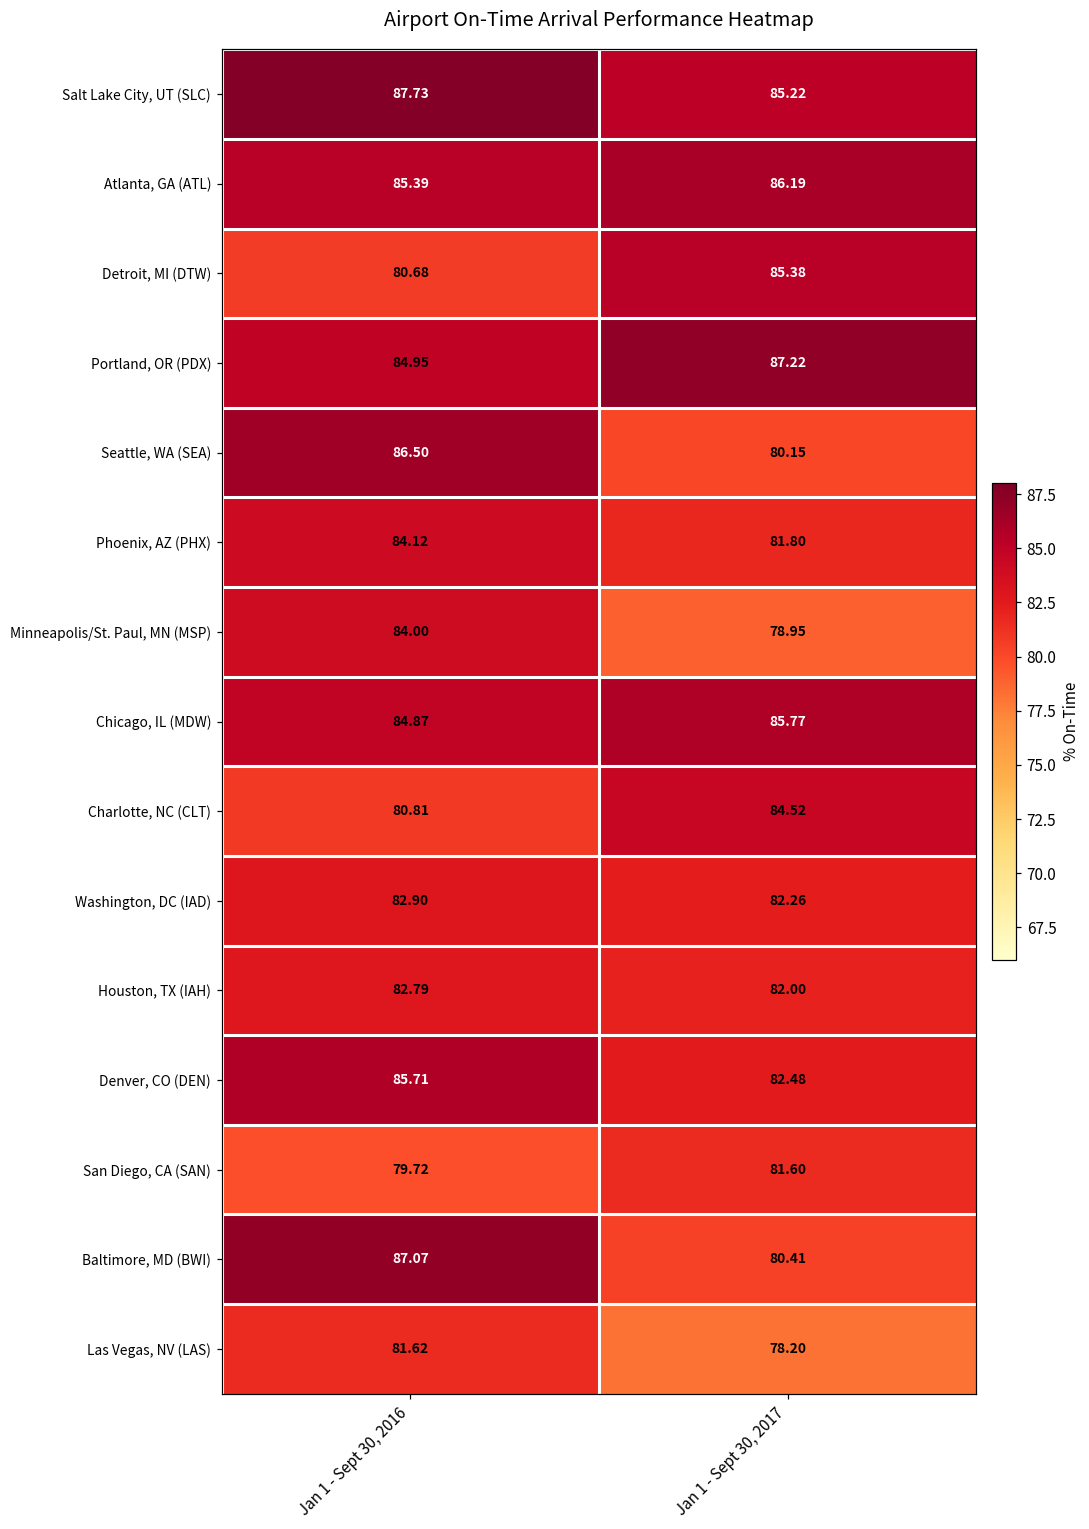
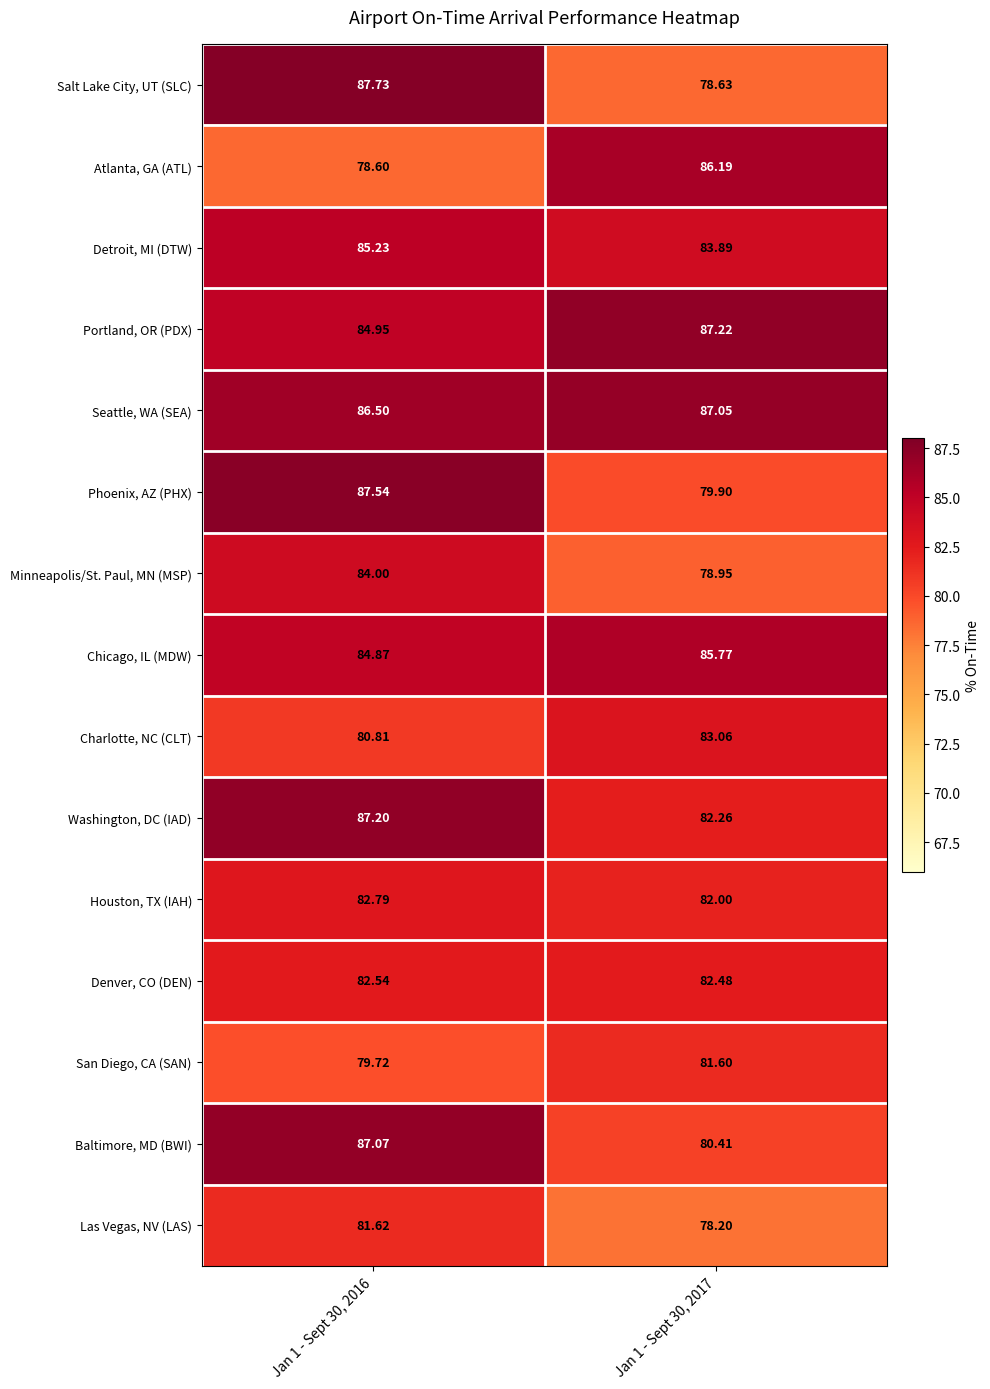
  {
    "Salt Lake City, UT (SLC)": {
      "Jan 1 - Sept 30, 2016": 87.73,
-     "Jan 1 - Sept 30, 2017": 85.22
+     "Jan 1 - Sept 30, 2017": 78.63
    },
    "Atlanta, GA (ATL)": {
-     "Jan 1 - Sept 30, 2016": 85.39,
+     "Jan 1 - Sept 30, 2016": 78.60,
      "Jan 1 - Sept 30, 2017": 86.19
    },
    "Detroit, MI (DTW)": {
-     "Jan 1 - Sept 30, 2016": 80.68,
-     "Jan 1 - Sept 30, 2017": 85.38
+     "Jan 1 - Sept 30, 2016": 85.23,
+     "Jan 1 - Sept 30, 2017": 83.89
    },
    "Portland, OR (PDX)": {
      "Jan 1 - Sept 30, 2016": 84.95,
      "Jan 1 - Sept 30, 2017": 87.22
    },
    "Seattle, WA (SEA)": {
      "Jan 1 - Sept 30, 2016": 86.50,
-     "Jan 1 - Sept 30, 2017": 80.15
+     "Jan 1 - Sept 30, 2017": 87.05
    },
    "Phoenix, AZ (PHX)": {
-     "Jan 1 - Sept 30, 2016": 84.12,
-     "Jan 1 - Sept 30, 2017": 81.80
+     "Jan 1 - Sept 30, 2016": 87.54,
+     "Jan 1 - Sept 30, 2017": 79.90
    },
    "Minneapolis/St. Paul, MN (MSP)": {
      "Jan 1 - Sept 30, 2016": 84.00,
      "Jan 1 - Sept 30, 2017": 78.95
    },
    "Chicago, IL (MDW)": {
      "Jan 1 - Sept 30, 2016": 84.87,
      "Jan 1 - Sept 30, 2017": 85.77
    },
    "Charlotte, NC (CLT)": {
      "Jan 1 - Sept 30, 2016": 80.81,
-     "Jan 1 - Sept 30, 2017": 84.52
+     "Jan 1 - Sept 30, 2017": 83.06
    },
    "Washington, DC (IAD)": {
-     "Jan 1 - Sept 30, 2016": 82.90,
+     "Jan 1 - Sept 30, 2016": 87.20,
      "Jan 1 - Sept 30, 2017": 82.26
    },
    "Houston, TX (IAH)": {
      "Jan 1 - Sept 30, 2016": 82.79,
      "Jan 1 - Sept 30, 2017": 82.00
    },
    "Denver, CO (DEN)": {
-     "Jan 1 - Sept 30, 2016": 85.71,
+     "Jan 1 - Sept 30, 2016": 82.54,
      "Jan 1 - Sept 30, 2017": 82.48
    },
    "San Diego, CA (SAN)": {
      "Jan 1 - Sept 30, 2016": 79.72,
      "Jan 1 - Sept 30, 2017": 81.60
    },
    "Baltimore, MD (BWI)": {
      "Jan 1 - Sept 30, 2016": 87.07,
      "Jan 1 - Sept 30, 2017": 80.41
    },
    "Las Vegas, NV (LAS)": {
      "Jan 1 - Sept 30, 2016": 81.62,
      "Jan 1 - Sept 30, 2017": 78.20
    }
  }
